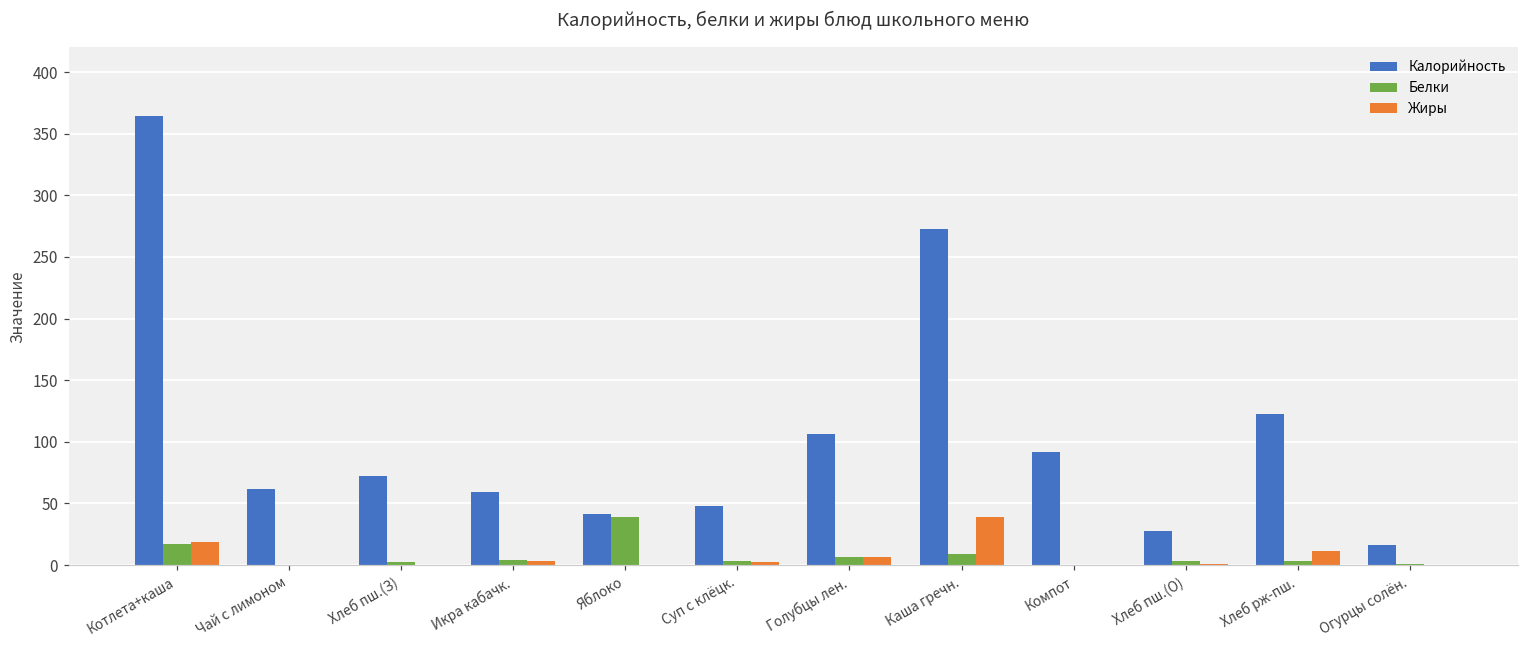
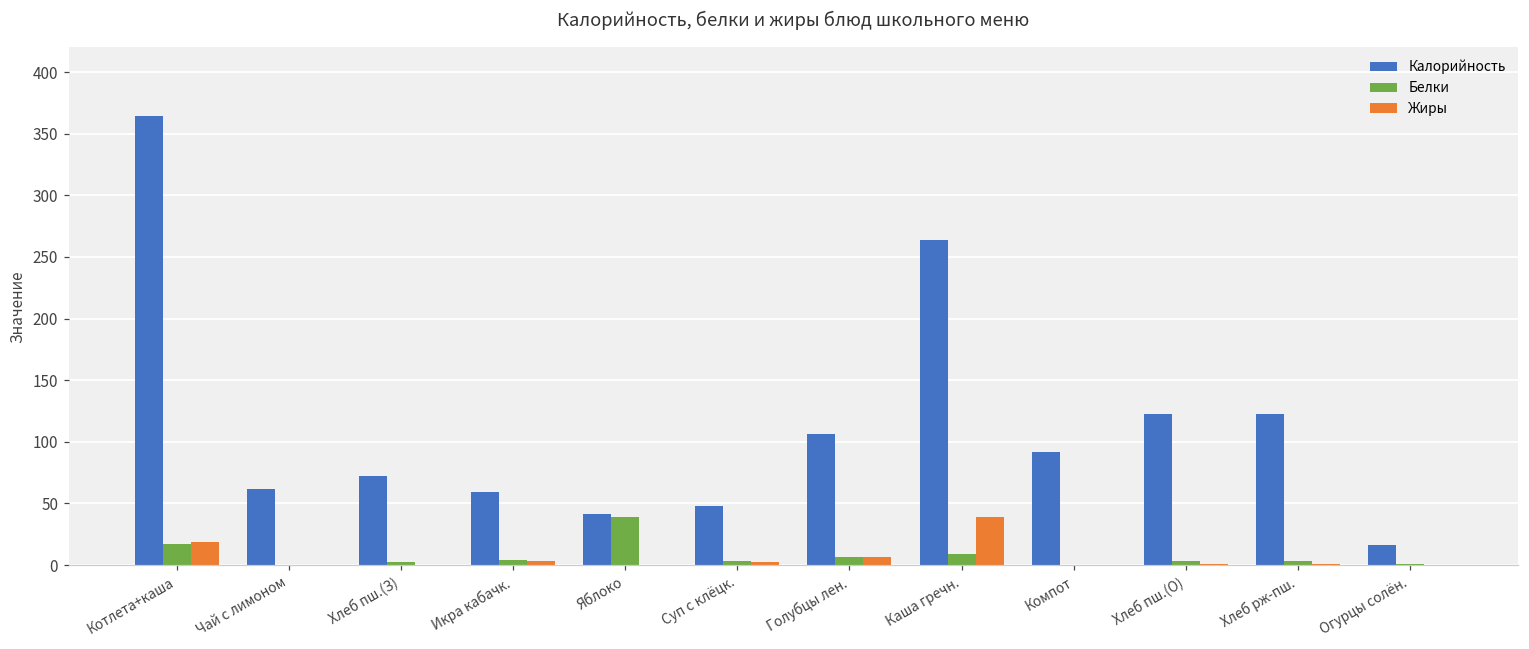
  {
    "Калорийность": {
      "Котлета+каша": 364,
      "Чай с лимоном": 62,
      "Хлеб пш.(З)": 73,
      "Икра кабачк.": 59,
      "Яблоко": 41,
      "Суп с клёцк.": 48,
      "Голубцы лен.": 106,
-     "Каша гречн.": 273,
+     "Каша гречн.": 264,
      "Компот": 92,
-     "Хлеб пш.(О)": 28,
+     "Хлеб пш.(О)": 123,
      "Хлеб рж-пш.": 123,
      "Огурцы солён.": 16
    },
    "Белки": {
      "Котлета+каша": 17,
      "Хлеб пш.(З)": 2,
      "Икра кабачк.": 4,
      "Яблоко": 39,
      "Суп с клёцк.": 3,
      "Голубцы лен.": 7,
      "Каша гречн.": 9,
      "Хлеб пш.(О)": 3,
      "Хлеб рж-пш.": 3
    },
    "Жиры": {
      "Котлета+каша": 19,
      "Икра кабачк.": 3,
      "Суп с клёцк.": 3,
      "Голубцы лен.": 7,
      "Каша гречн.": 39,
      "Компот": 0,
-     "Хлеб рж-пш.": 11
+     "Хлеб рж-пш.": 1
    }
  }
